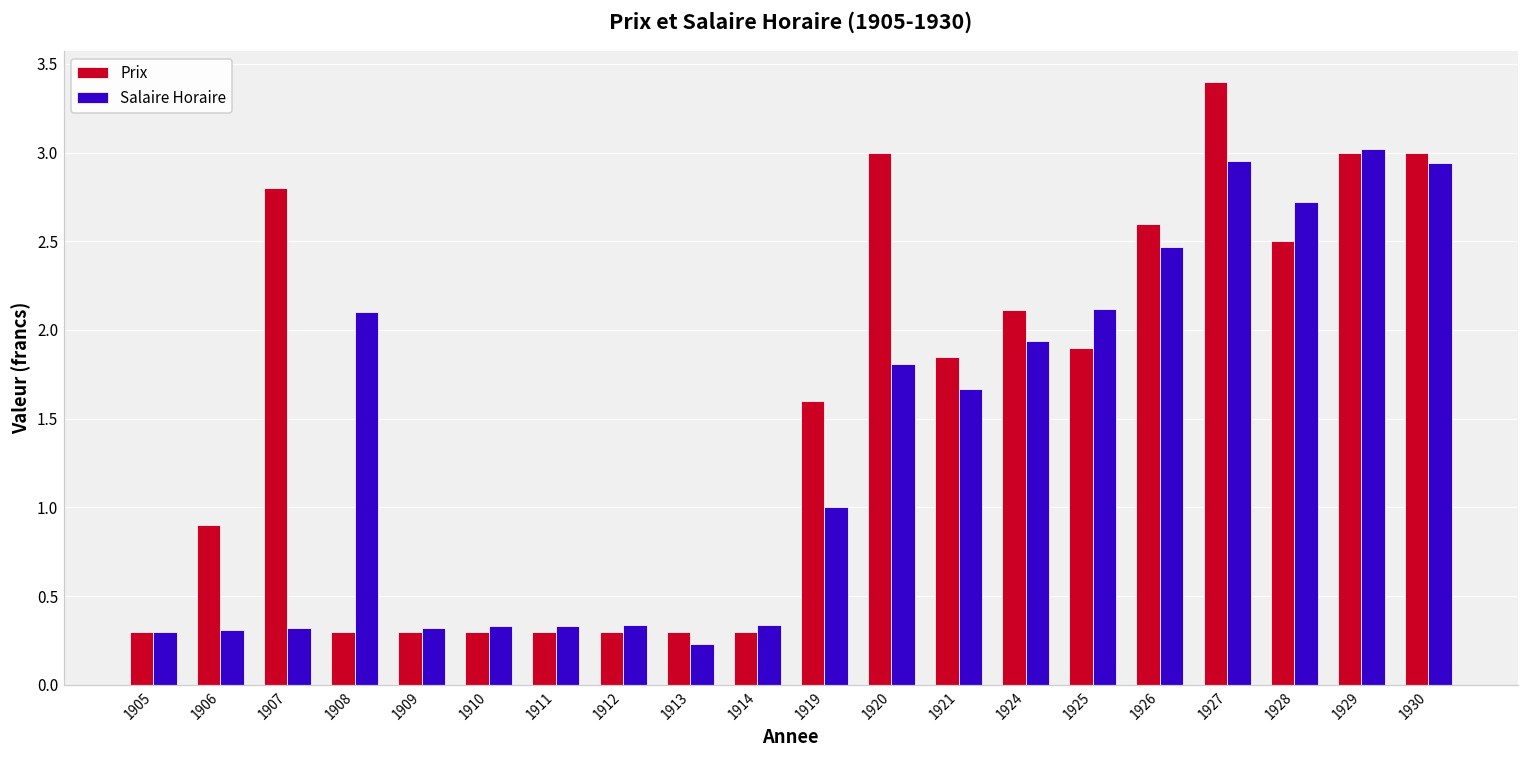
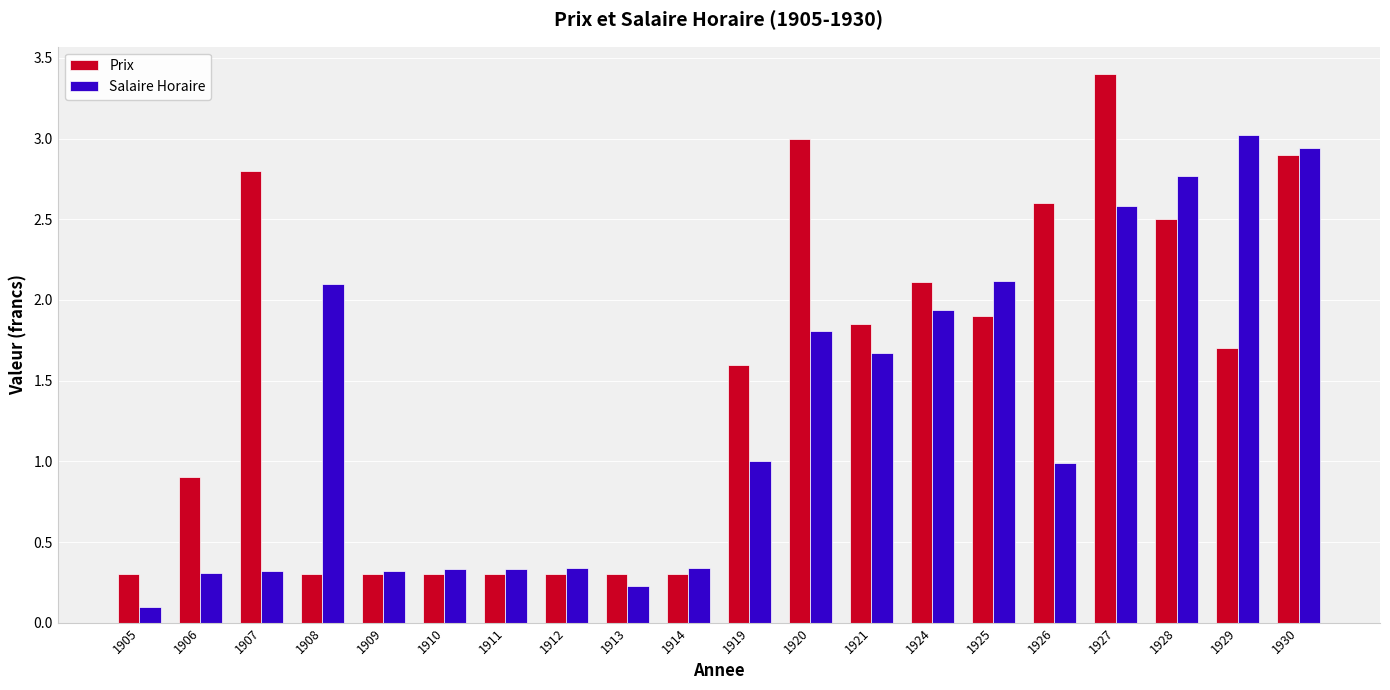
  {
    "Prix": {
      "1905": 0.3,
      "1906": 0.9,
      "1907": 2.8,
      "1908": 0.3,
      "1909": 0.3,
      "1910": 0.3,
      "1911": 0.3,
      "1912": 0.3,
      "1913": 0.3,
      "1914": 0.3,
      "1919": 1.6,
      "1920": 3.0,
      "1921": 1.85,
      "1924": 2.1,
      "1925": 1.9,
      "1926": 2.6,
      "1927": 3.4,
      "1928": 2.5,
-     "1929": 3.0,
-     "1930": 3.0
+     "1929": 1.7,
+     "1930": 2.9
    },
    "Salaire Horaire": {
-     "1905": 0.3,
+     "1905": 0.1,
      "1906": 0.31,
      "1907": 0.32,
      "1908": 2.10,
      "1909": 0.32,
      "1910": 0.33,
      "1911": 0.33,
      "1912": 0.34,
      "1913": 0.23,
      "1914": 0.34,
      "1919": 1.00,
      "1920": 1.81,
      "1921": 1.67,
      "1924": 1.94,
      "1925": 2.12,
-     "1926": 2.47,
-     "1927": 2.95,
-     "1928": 2.72,
+     "1926": 0.99,
+     "1927": 2.58,
+     "1928": 2.77,
      "1929": 3.02,
      "1930": 2.94
    }
  }
